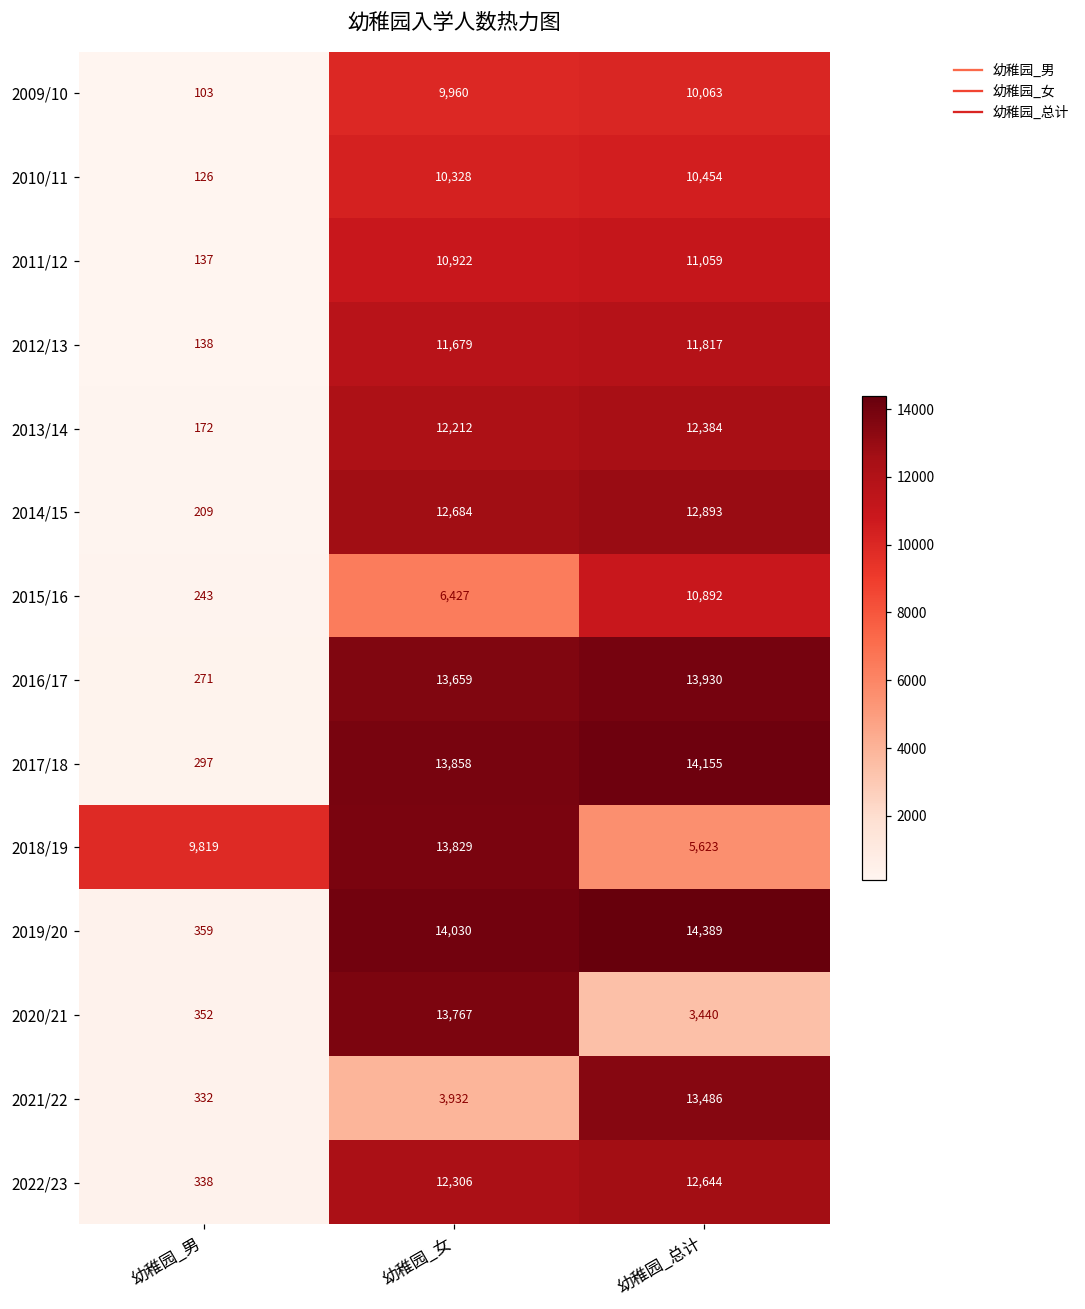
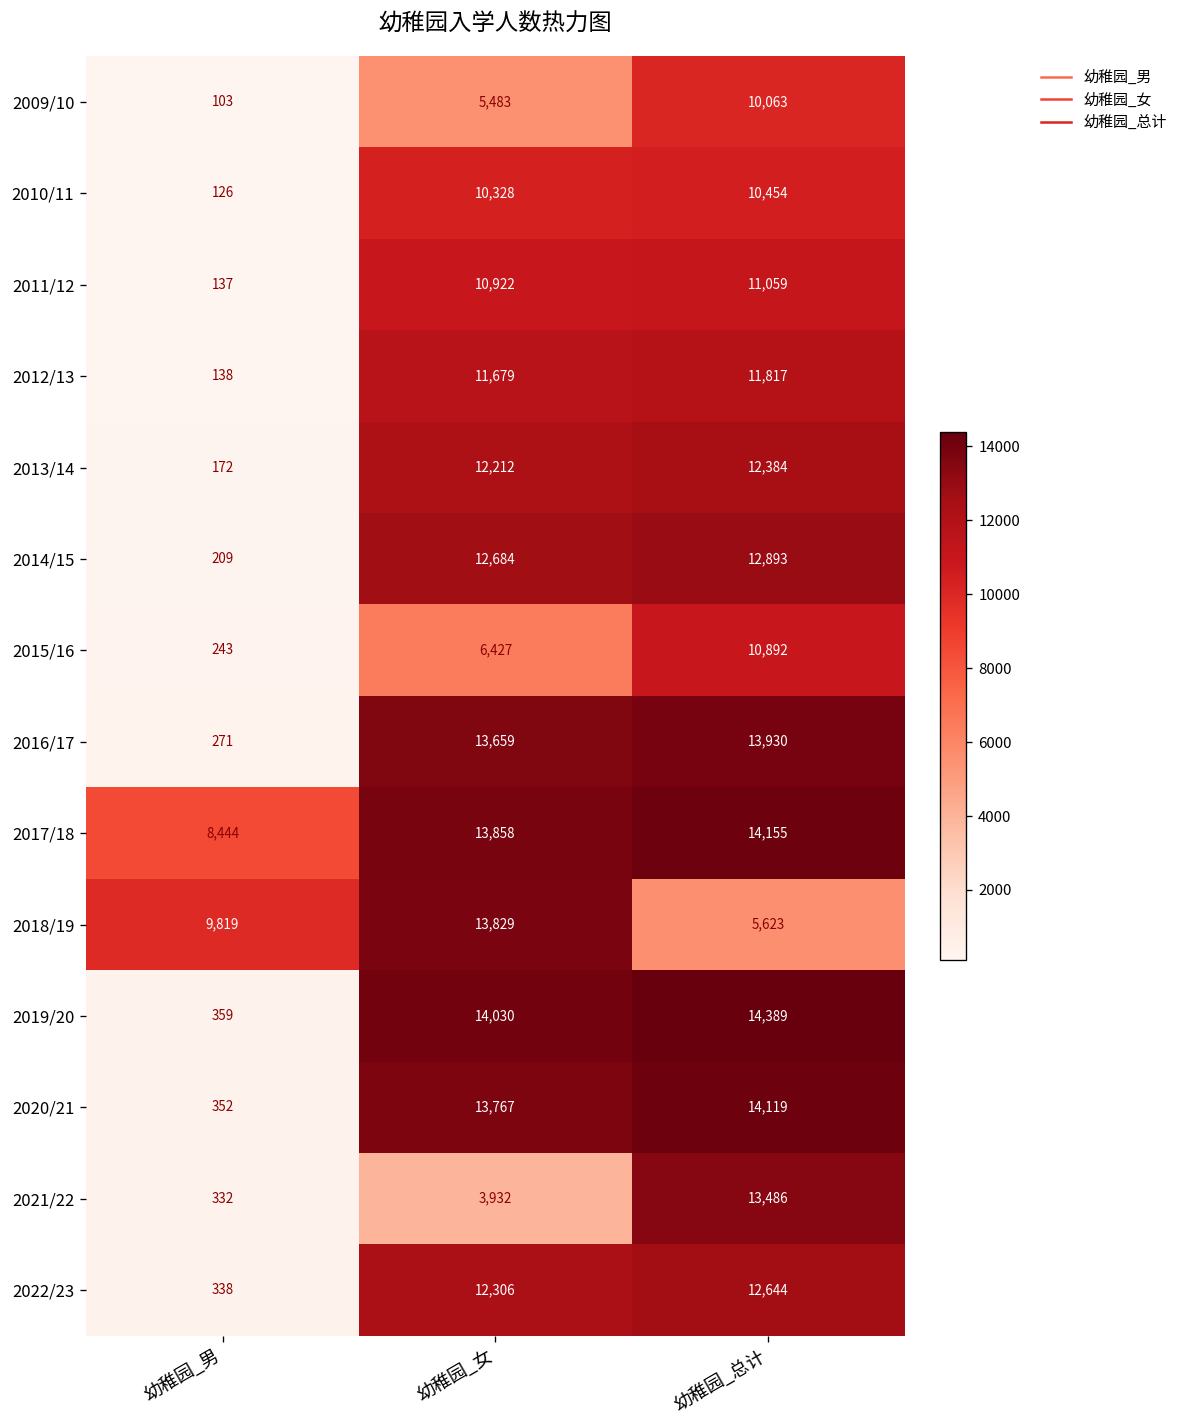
  {
    "2009/10": {
      "幼稚园_男": "103",
-     "幼稚园_女": "9,960",
+     "幼稚园_女": "5,483",
      "幼稚园_总计": "10,063"
    },
    "2010/11": {
      "幼稚园_男": "126",
      "幼稚园_女": "10,328",
      "幼稚园_总计": "10,454"
    },
    "2011/12": {
      "幼稚园_男": "137",
      "幼稚园_女": "10,922",
      "幼稚园_总计": "11,059"
    },
    "2012/13": {
      "幼稚园_男": "138",
      "幼稚园_女": "11,679",
      "幼稚园_总计": "11,817"
    },
    "2013/14": {
      "幼稚园_男": "172",
      "幼稚园_女": "12,212",
      "幼稚园_总计": "12,384"
    },
    "2014/15": {
      "幼稚园_男": "209",
      "幼稚园_女": "12,684",
      "幼稚园_总计": "12,893"
    },
    "2015/16": {
      "幼稚园_男": "243",
      "幼稚园_女": "6,427",
      "幼稚园_总计": "10,892"
    },
    "2016/17": {
      "幼稚园_男": "271",
      "幼稚园_女": "13,659",
      "幼稚园_总计": "13,930"
    },
    "2017/18": {
-     "幼稚园_男": "297",
+     "幼稚园_男": "8,444",
      "幼稚园_女": "13,858",
      "幼稚园_总计": "14,155"
    },
    "2018/19": {
      "幼稚园_男": "9,819",
      "幼稚园_女": "13,829",
      "幼稚园_总计": "5,623"
    },
    "2019/20": {
      "幼稚园_男": "359",
      "幼稚园_女": "14,030",
      "幼稚园_总计": "14,389"
    },
    "2020/21": {
      "幼稚园_男": "352",
      "幼稚园_女": "13,767",
-     "幼稚园_总计": "3,440"
+     "幼稚园_总计": "14,119"
    },
    "2021/22": {
      "幼稚园_男": "332",
      "幼稚园_女": "3,932",
      "幼稚园_总计": "13,486"
    },
    "2022/23": {
      "幼稚园_男": "338",
      "幼稚园_女": "12,306",
      "幼稚园_总计": "12,644"
    }
  }
